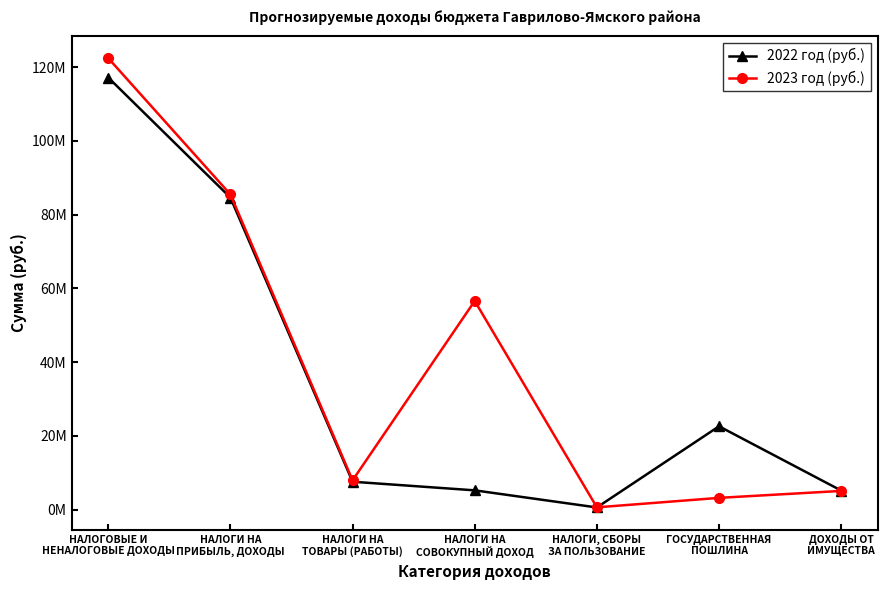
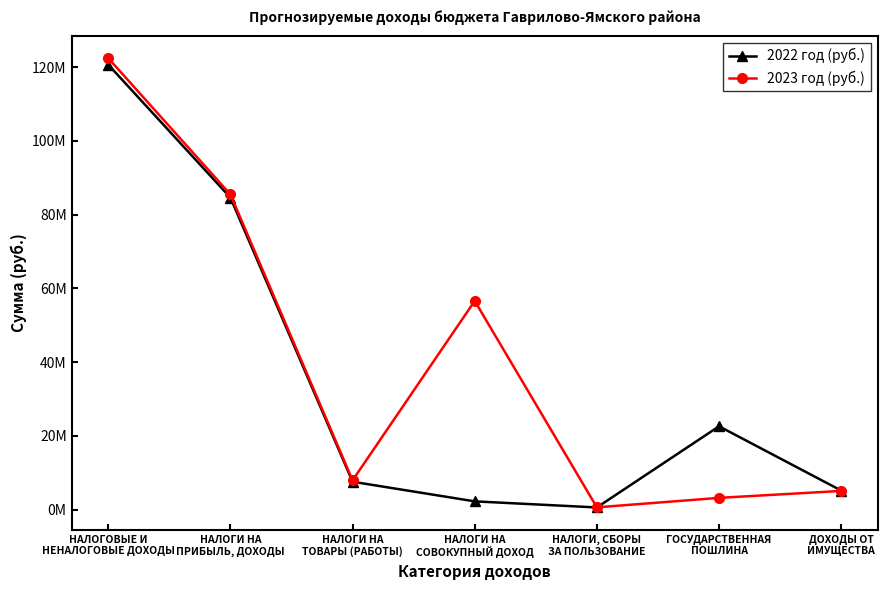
  {
    "2022 год (руб.)": {
-     "НАЛОГОВЫЕ И НЕНАЛОГОВЫЕ ДОХОДЫ": 117000000,
+     "НАЛОГОВЫЕ И НЕНАЛОГОВЫЕ ДОХОДЫ": 121000000,
      "НАЛОГИ НА ПРИБЫЛЬ, ДОХОДЫ": 85000000,
-     "НАЛОГИ НА СОВОКУПНЫЙ ДОХОД": 5000000,
+     "НАЛОГИ НА СОВОКУПНЫЙ ДОХОД": 2000000,
      "ГОСУДАРСТВЕННАЯ ПОШЛИНА": 23000000
    },
    "2023 год (руб.)": {
      "НАЛОГОВЫЕ И НЕНАЛОГОВЫЕ ДОХОДЫ": 122000000,
      "НАЛОГИ НА ПРИБЫЛЬ, ДОХОДЫ": 85000000,
      "НАЛОГИ НА СОВОКУПНЫЙ ДОХОД": 57000000,
      "ГОСУДАРСТВЕННАЯ ПОШЛИНА": 3000000
    }
  }
